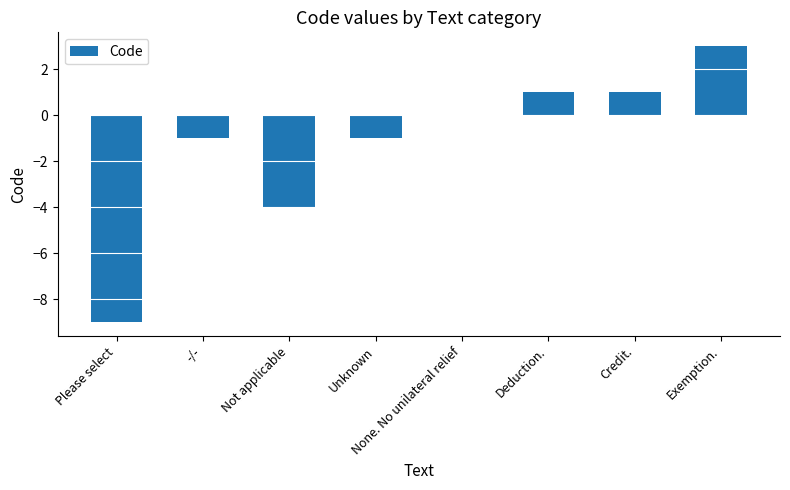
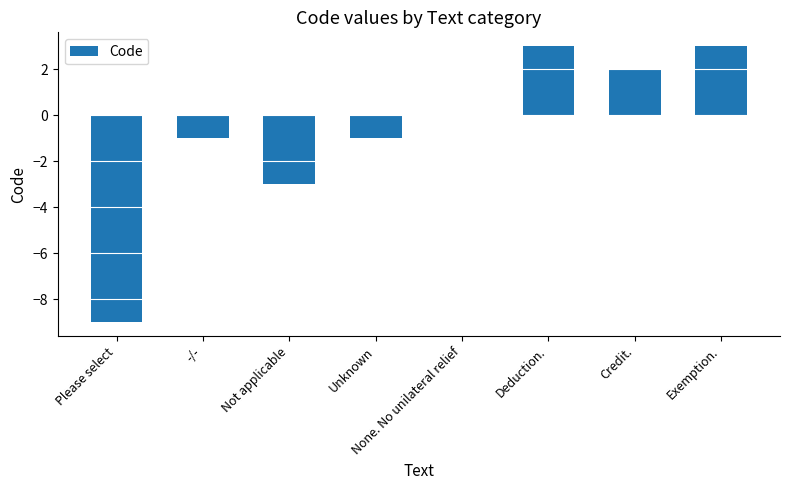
  {
    "Please select": -9,
    "-/-": -1,
-   "Not applicable": -4,
+   "Not applicable": -3,
    "Unknown": -1,
    "None. No unilateral relief": 0,
-   "Deduction.": 1,
-   "Credit.": 1,
+   "Deduction.": 3,
+   "Credit.": 2,
    "Exemption.": 3
  }
